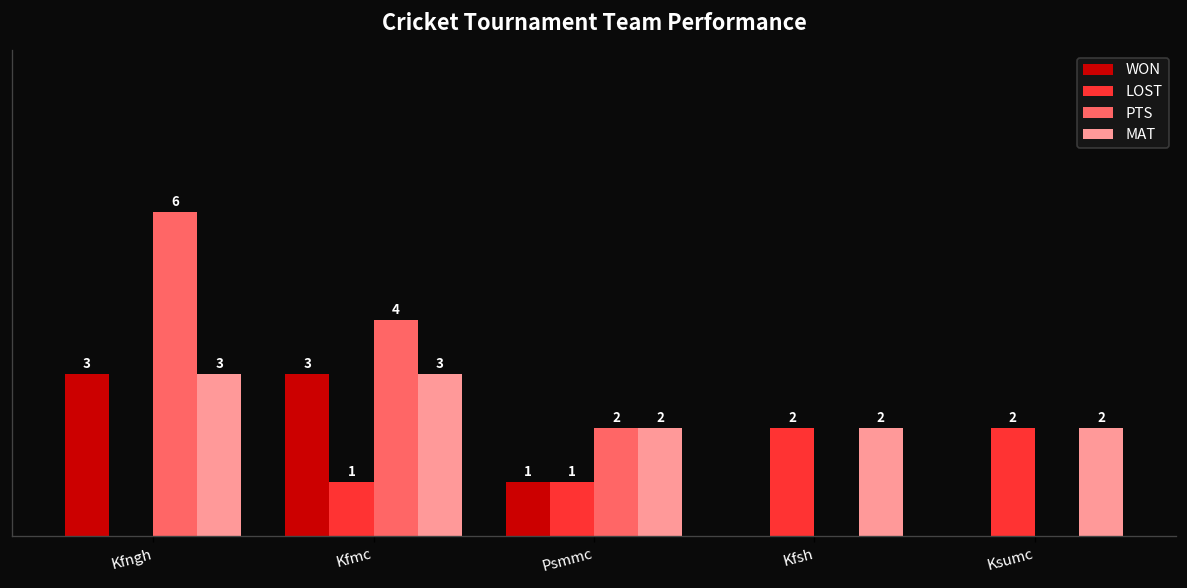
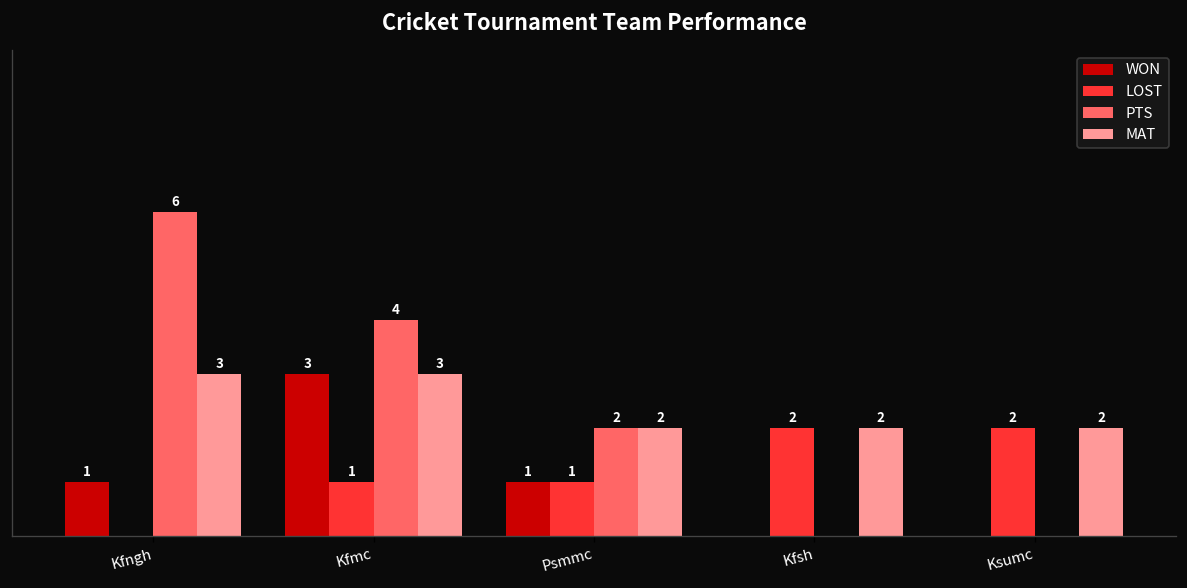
  {
    "WON": {
-     "Kfngh": 3,
+     "Kfngh": 1,
      "Kfmc": 3,
      "Psmmc": 1
    },
    "LOST": {
      "Kfmc": 1,
      "Psmmc": 1,
      "Kfsh": 2,
      "Ksumc": 2
    },
    "PTS": {
      "Kfngh": 6,
      "Kfmc": 4,
      "Psmmc": 2
    },
    "MAT": {
      "Kfngh": 3,
      "Kfmc": 3,
      "Psmmc": 2,
      "Kfsh": 2,
      "Ksumc": 2
    }
  }
